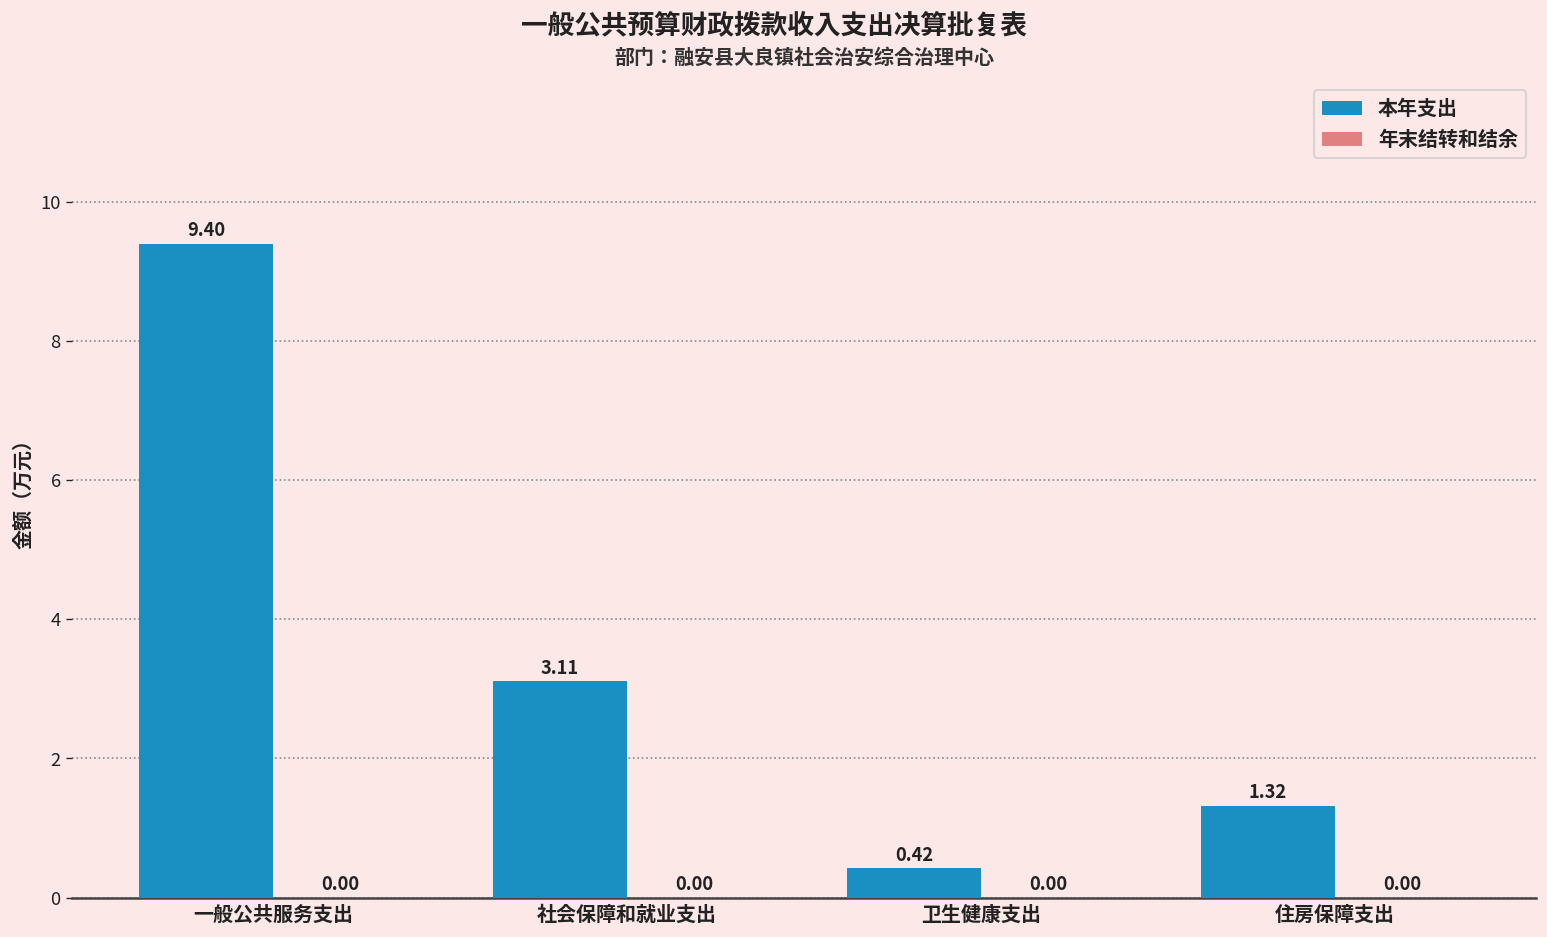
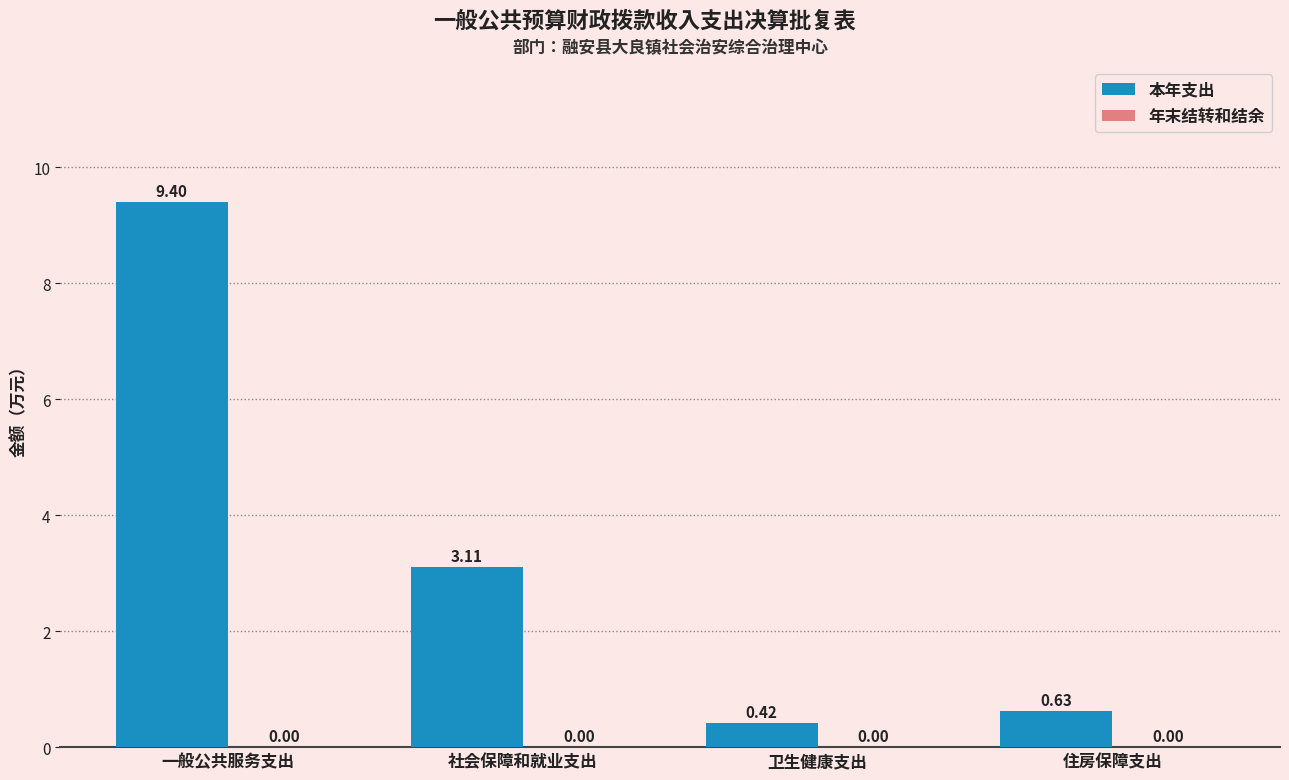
  {
    "本年支出": {
      "一般公共服务支出": 9.40,
      "社会保障和就业支出": 3.11,
      "卫生健康支出": 0.42,
-     "住房保障支出": 1.32
+     "住房保障支出": 0.63
    },
    "年末结转和结余": {
      "一般公共服务支出": 0.00,
      "社会保障和就业支出": 0.00,
      "卫生健康支出": 0.00,
      "住房保障支出": 0.00
    }
  }
